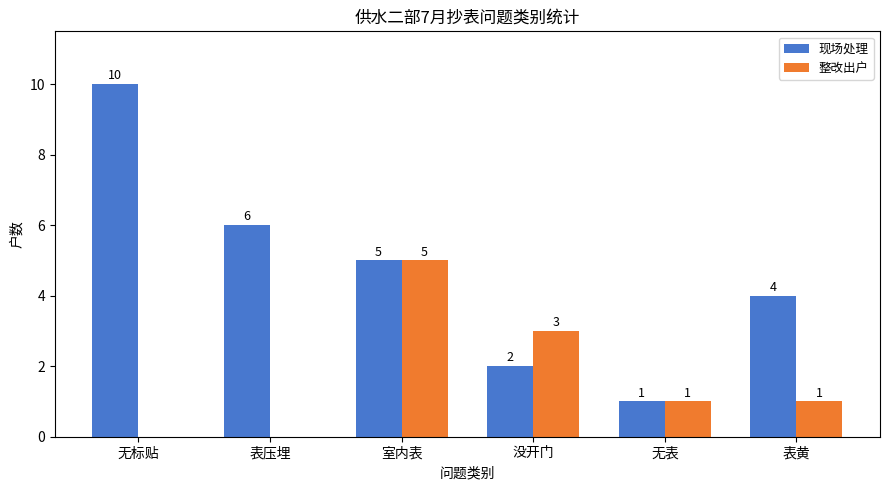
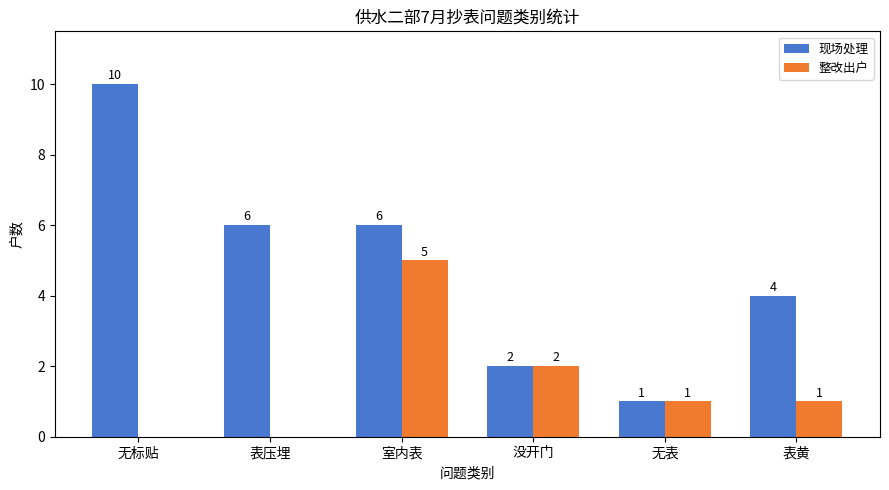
  {
    "现场处理": {
      "无标贴": 10,
      "表压埋": 6,
-     "室内表": 5,
+     "室内表": 6,
      "没开门": 2,
      "无表": 1,
      "表黄": 4
    },
    "整改出户": {
      "室内表": 5,
-     "没开门": 3,
+     "没开门": 2,
      "无表": 1,
      "表黄": 1
    }
  }
